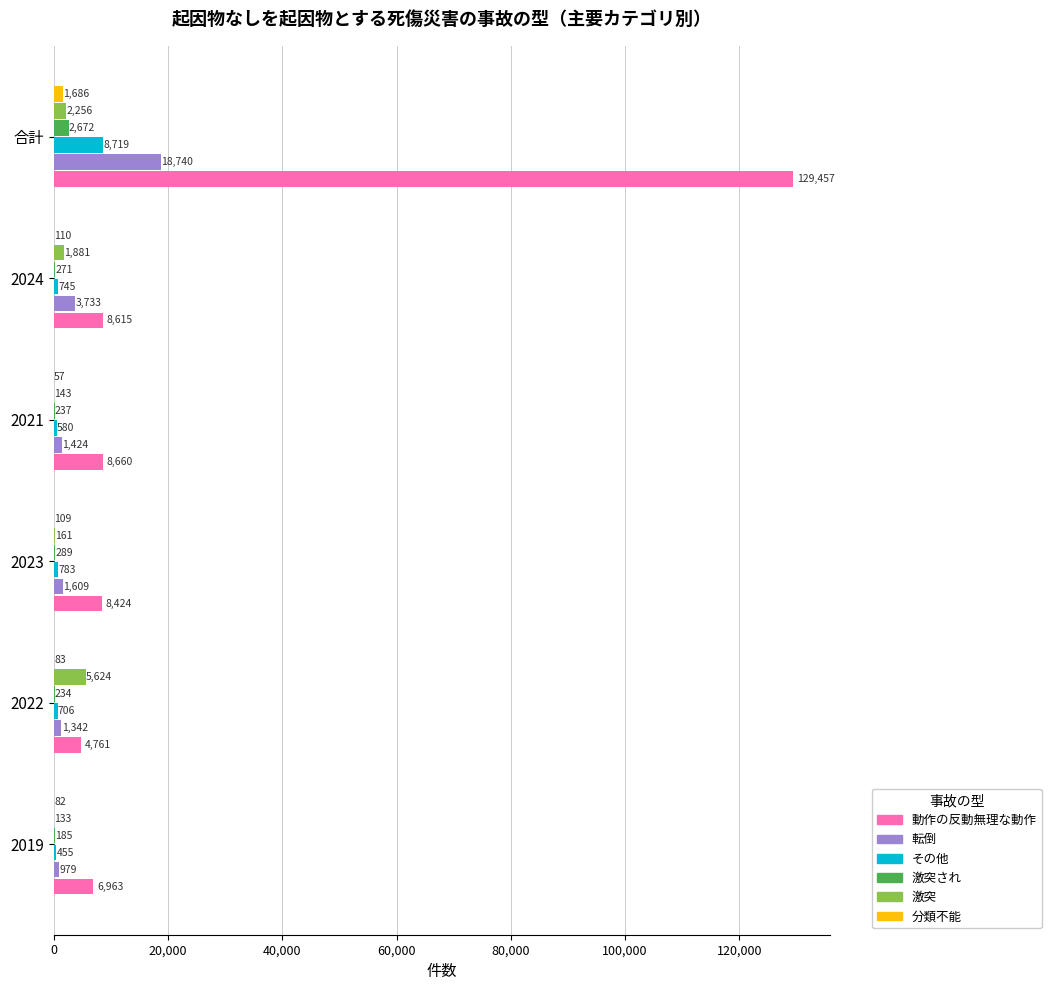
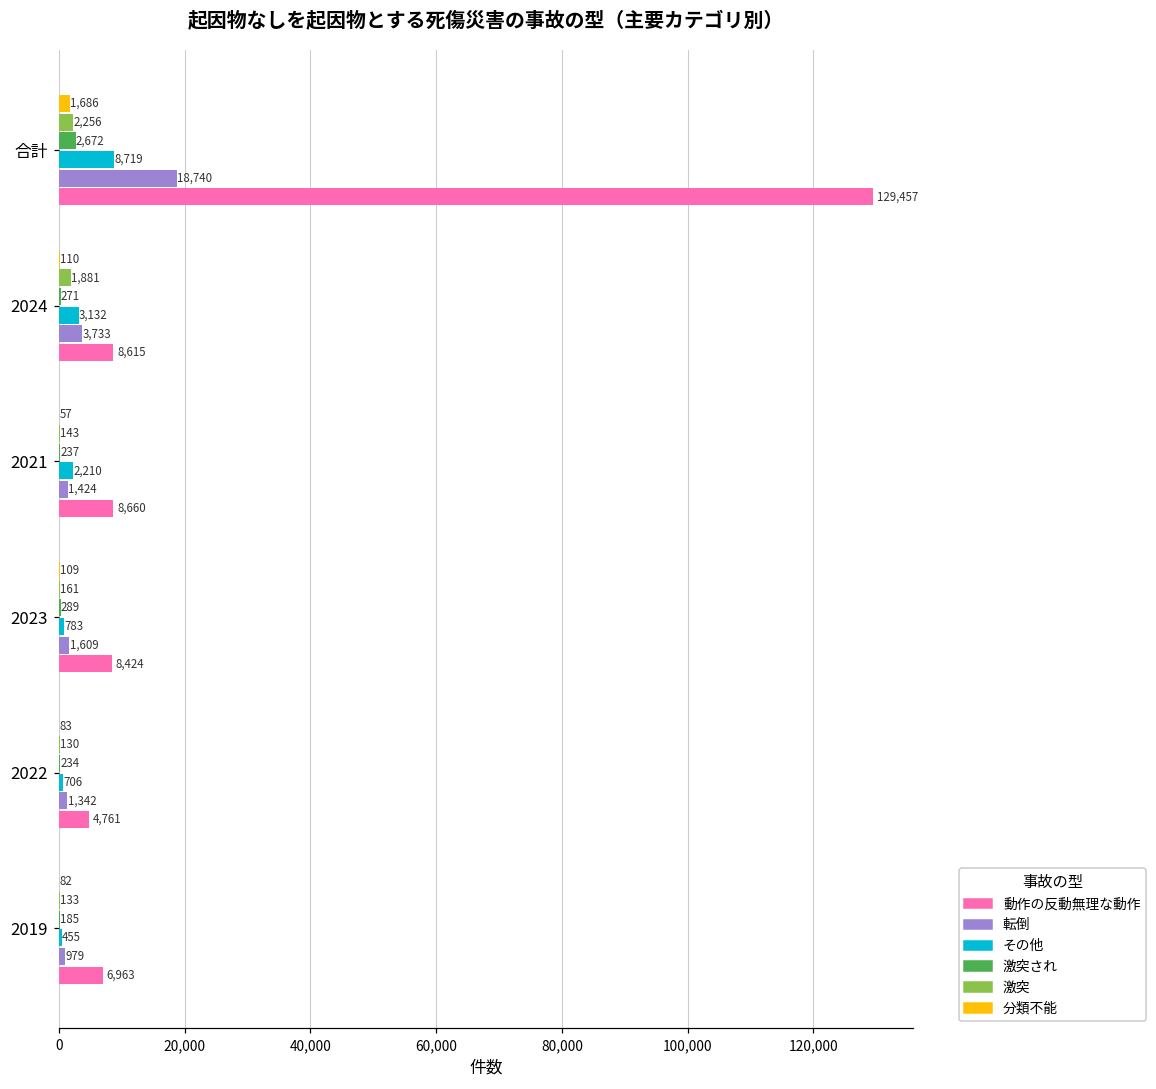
  {
    "動作の反動無理な動作": {
      "合計": "129,457",
      "2024": "8,615",
      "2021": "8,660",
      "2023": "8,424",
      "2022": "4,761",
      "2019": "6,963"
    },
    "転倒": {
      "合計": "18,740",
      "2024": "3,733",
      "2021": "1,424",
      "2023": "1,609",
      "2022": "1,342",
      "2019": "979"
    },
    "その他": {
      "合計": "8,719",
-     "2024": "745",
-     "2021": "580",
+     "2024": "3,132",
+     "2021": "2,210",
      "2023": "783",
      "2022": "706",
      "2019": "455"
    },
    "激突され": {
      "合計": "2,672",
      "2024": "271",
      "2021": "237",
      "2023": "289",
      "2022": "234",
      "2019": "185"
    },
    "激突": {
      "合計": "2,256",
      "2024": "1,881",
      "2021": "143",
      "2023": "161",
-     "2022": "5,624",
+     "2022": "130",
      "2019": "133"
    },
    "分類不能": {
      "合計": "1,686",
      "2024": "110",
      "2021": "57",
      "2023": "109",
      "2022": "83",
      "2019": "82"
    }
  }
